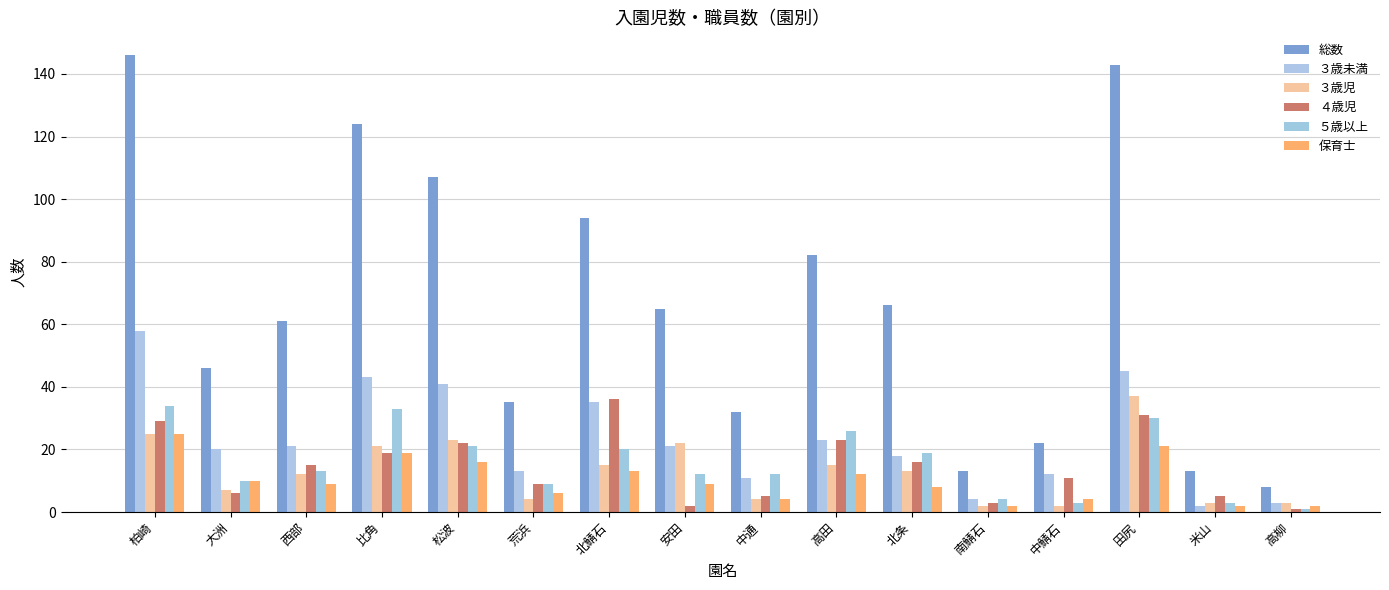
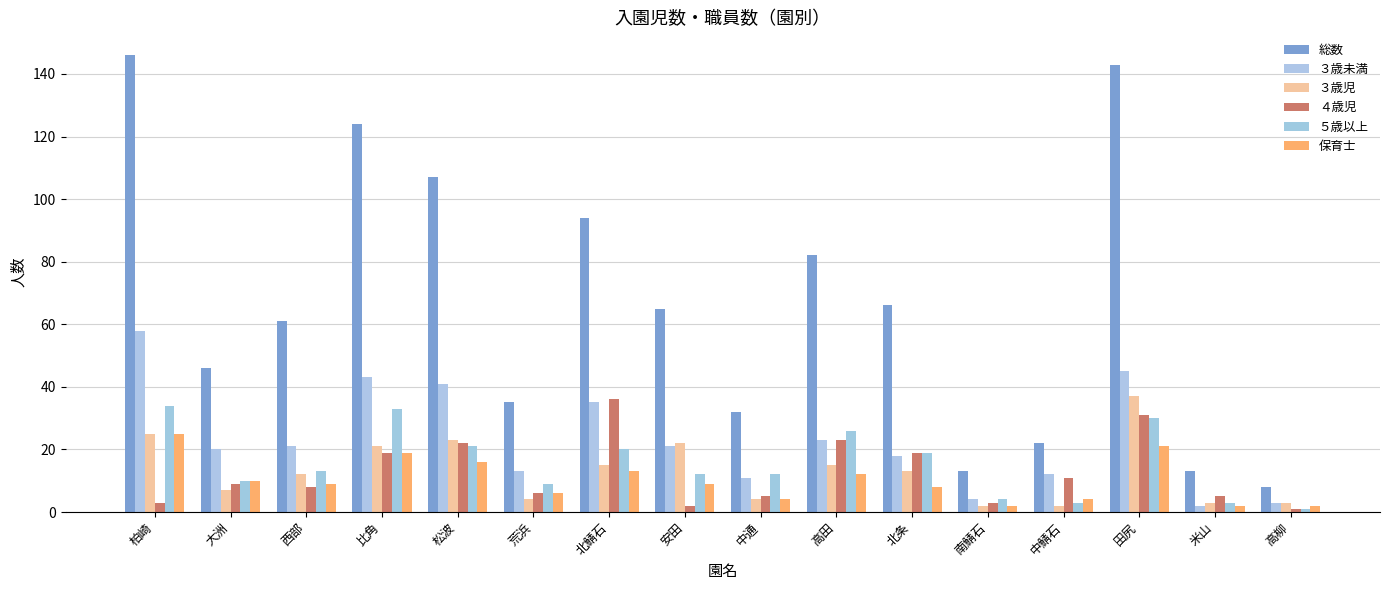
  {
    "４歳児": {
-     "柏崎": 29,
-     "大洲": 6,
-     "西部": 15,
+     "柏崎": 3,
+     "大洲": 9,
+     "西部": 8,
      "比角": 19,
      "松波": 22,
-     "荒浜": 9,
+     "荒浜": 6,
      "北鯖石": 36,
      "安田": 2,
      "中通": 5,
      "高田": 23,
-     "北条": 16,
+     "北条": 19,
      "南鯖石": 3,
      "中鯖石": 11,
      "田尻": 31,
      "米山": 5,
      "高柳": 1
    }
  }
